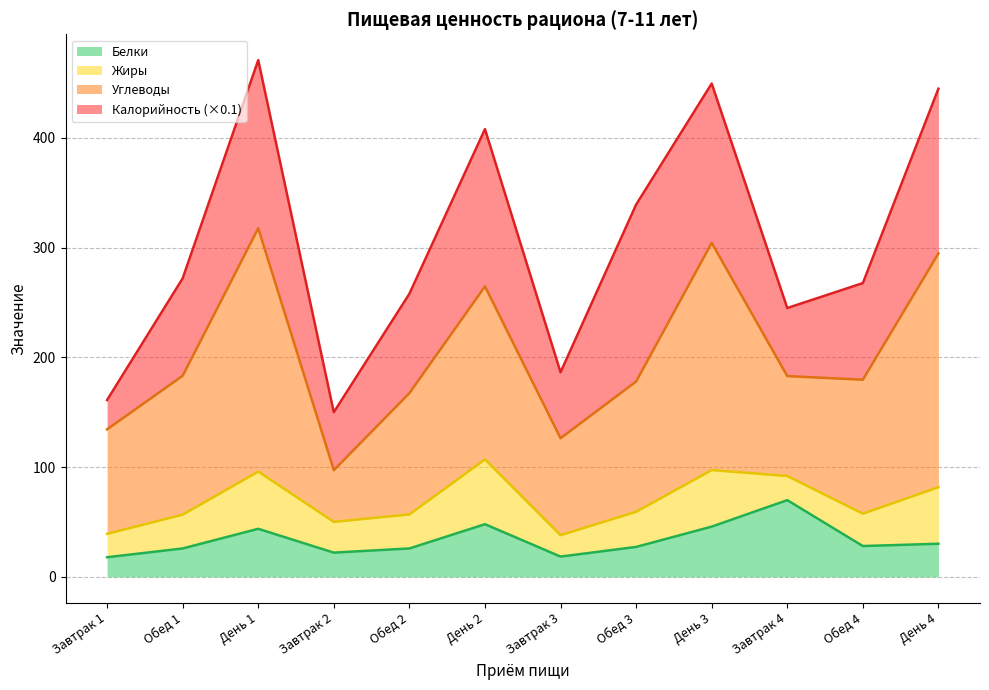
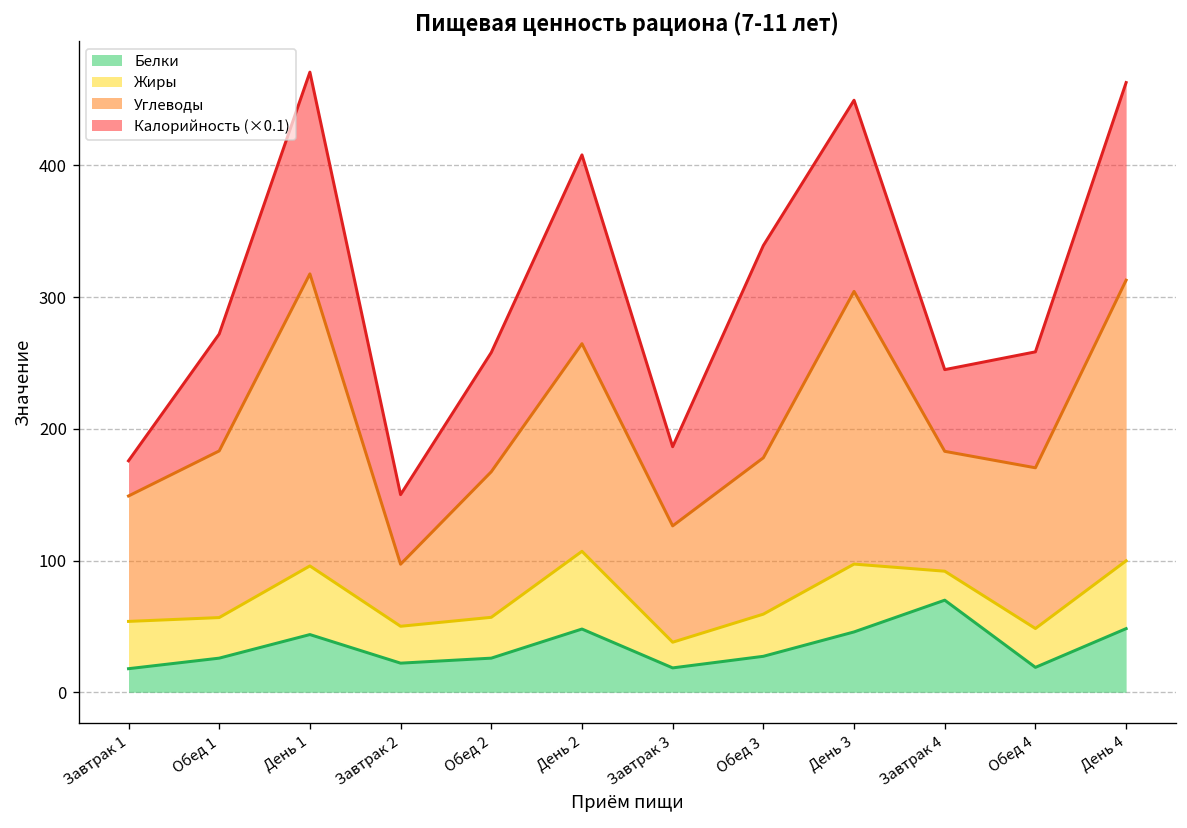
  {
    "Белки": {
      "Завтрак 1": 18,
      "Обед 1": 26,
      "День 1": 44,
      "Завтрак 2": 22,
      "Обед 2": 26,
      "День 2": 48,
      "Завтрак 3": 19,
      "Обед 3": 27,
      "День 3": 46,
      "Завтрак 4": 70,
-     "Обед 4": 28,
-     "День 4": 30
+     "Обед 4": 19,
+     "День 4": 48
    },
    "Жиры": {
-     "Завтрак 1": 21,
+     "Завтрак 1": 36,
      "Обед 1": 31,
      "День 1": 52,
      "Завтрак 2": 28,
      "Обед 2": 31,
      "День 2": 59,
      "Завтрак 3": 20,
      "Обед 3": 32,
      "День 3": 52,
      "Завтрак 4": 22,
      "Обед 4": 30,
      "День 4": 52
    },
    "Углеводы": {
      "Завтрак 1": 95,
      "Обед 1": 126,
      "День 1": 222,
      "Завтрак 2": 47,
      "Обед 2": 111,
      "День 2": 158,
      "Завтрак 3": 88,
      "Обед 3": 119,
      "День 3": 207,
      "Завтрак 4": 91,
      "Обед 4": 122,
      "День 4": 213
    },
    "Калорийность (×0.1)": {
      "Завтрак 1": 27,
      "Обед 1": 89,
      "День 1": 153,
      "Завтрак 2": 53,
      "Обед 2": 90,
      "День 2": 143,
      "Завтрак 3": 60,
      "Обед 3": 161,
      "День 3": 145,
      "Завтрак 4": 62,
      "Обед 4": 88,
      "День 4": 150
    }
  }
